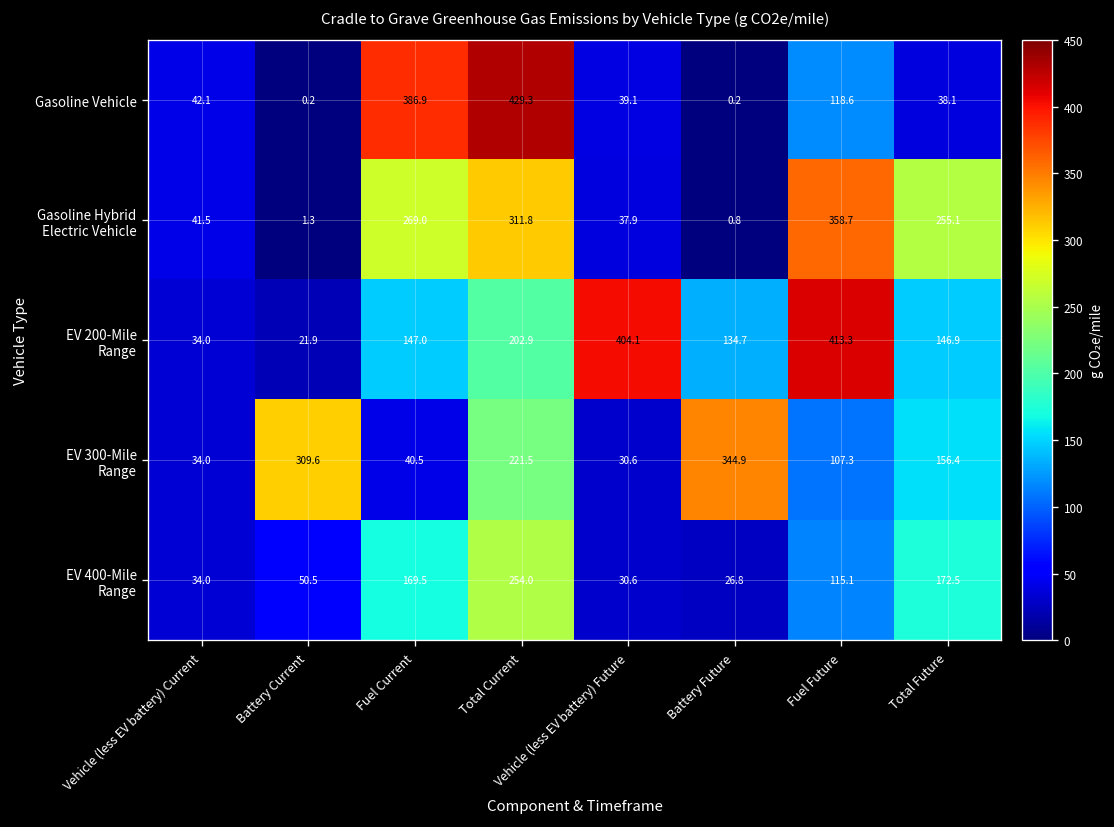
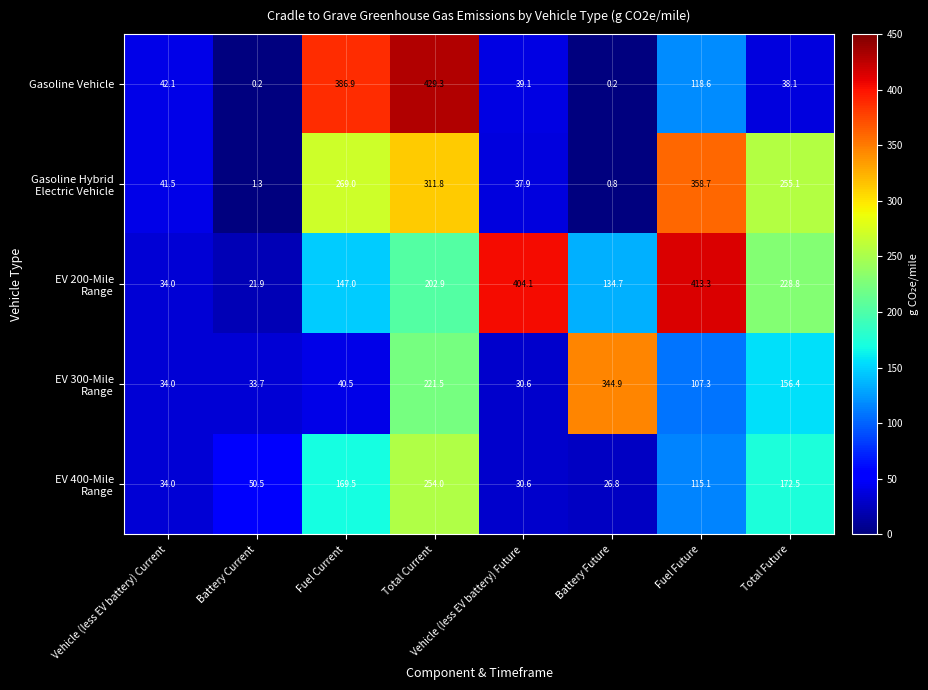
  {
    "Gasoline Vehicle": {
      "Vehicle (less EV battery) Current": 42.1,
      "Battery Current": 0.2,
      "Fuel Current": 386.9,
      "Total Current": 429.3,
      "Vehicle (less EV battery) Future": 39.1,
      "Battery Future": 0.2,
      "Fuel Future": 118.6,
      "Total Future": 38.1
    },
    "Gasoline Hybrid Electric Vehicle": {
      "Vehicle (less EV battery) Current": 41.5,
      "Battery Current": 1.3,
      "Fuel Current": 269.0,
      "Total Current": 311.8,
      "Vehicle (less EV battery) Future": 37.9,
      "Battery Future": 0.8,
      "Fuel Future": 358.7,
      "Total Future": 255.1
    },
    "EV 200-Mile Range": {
      "Vehicle (less EV battery) Current": 34.0,
      "Battery Current": 21.9,
      "Fuel Current": 147.0,
      "Total Current": 202.9,
      "Vehicle (less EV battery) Future": 404.1,
      "Battery Future": 134.7,
      "Fuel Future": 413.3,
-     "Total Future": 146.9
+     "Total Future": 228.8
    },
    "EV 300-Mile Range": {
      "Vehicle (less EV battery) Current": 34.0,
-     "Battery Current": 309.6,
+     "Battery Current": 33.7,
      "Fuel Current": 40.5,
      "Total Current": 221.5,
      "Vehicle (less EV battery) Future": 30.6,
      "Battery Future": 344.9,
      "Fuel Future": 107.3,
      "Total Future": 156.4
    },
    "EV 400-Mile Range": {
      "Vehicle (less EV battery) Current": 34.0,
      "Battery Current": 50.5,
      "Fuel Current": 169.5,
      "Total Current": 254.0,
      "Vehicle (less EV battery) Future": 30.6,
      "Battery Future": 26.8,
      "Fuel Future": 115.1,
      "Total Future": 172.5
    }
  }
